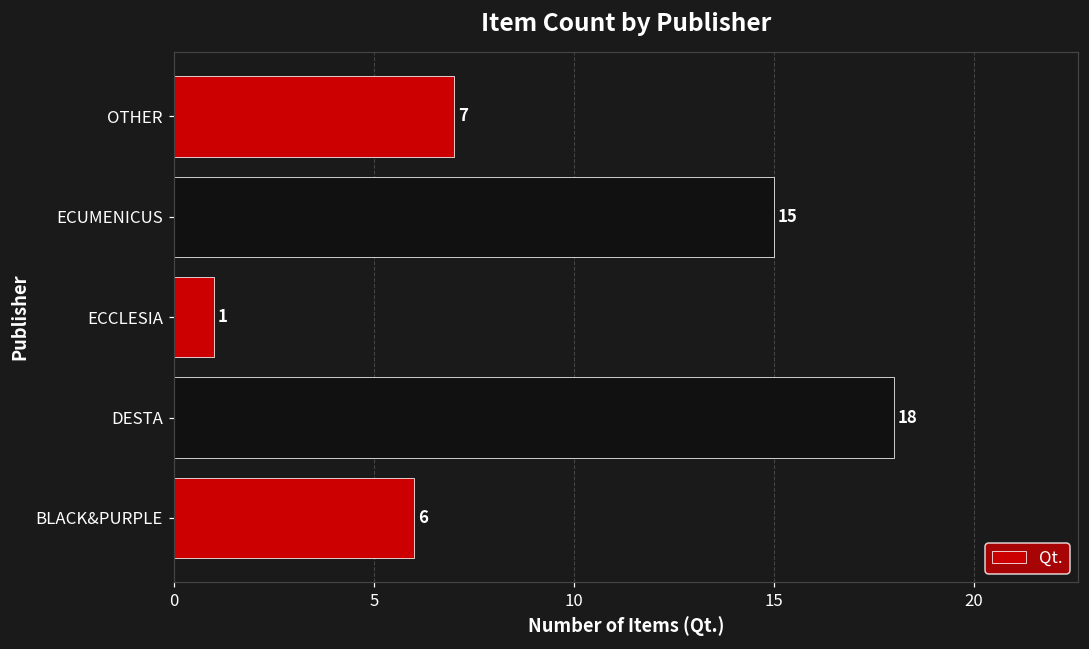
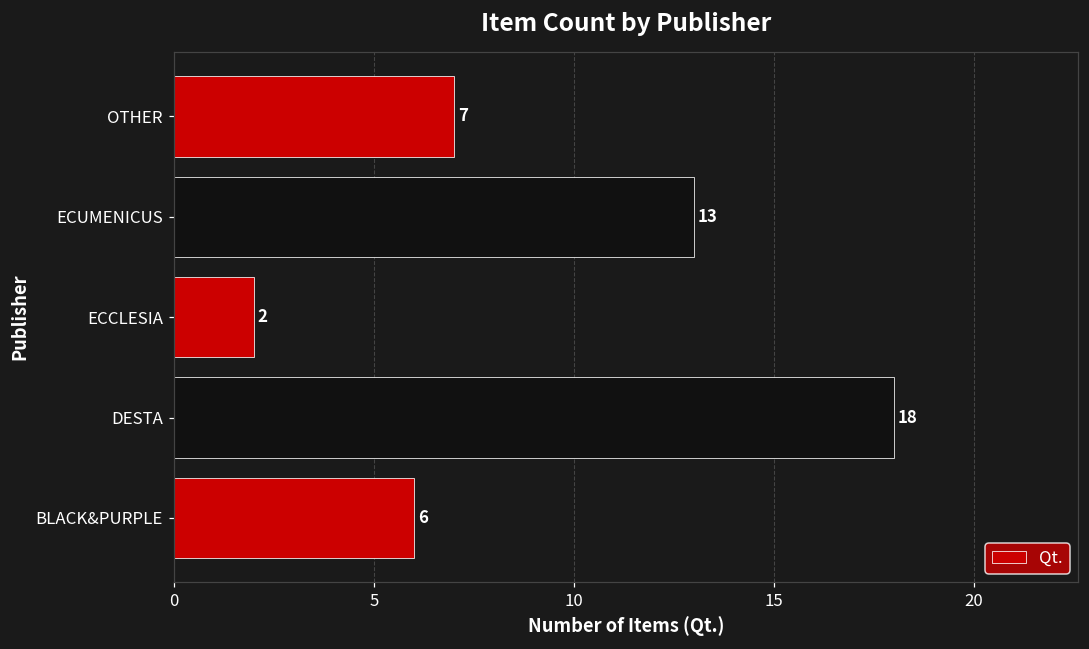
  {
    "OTHER": 7,
-   "ECUMENICUS": 15,
-   "ECCLESIA": 1,
+   "ECUMENICUS": 13,
+   "ECCLESIA": 2,
    "DESTA": 18,
    "BLACK&PURPLE": 6
  }
